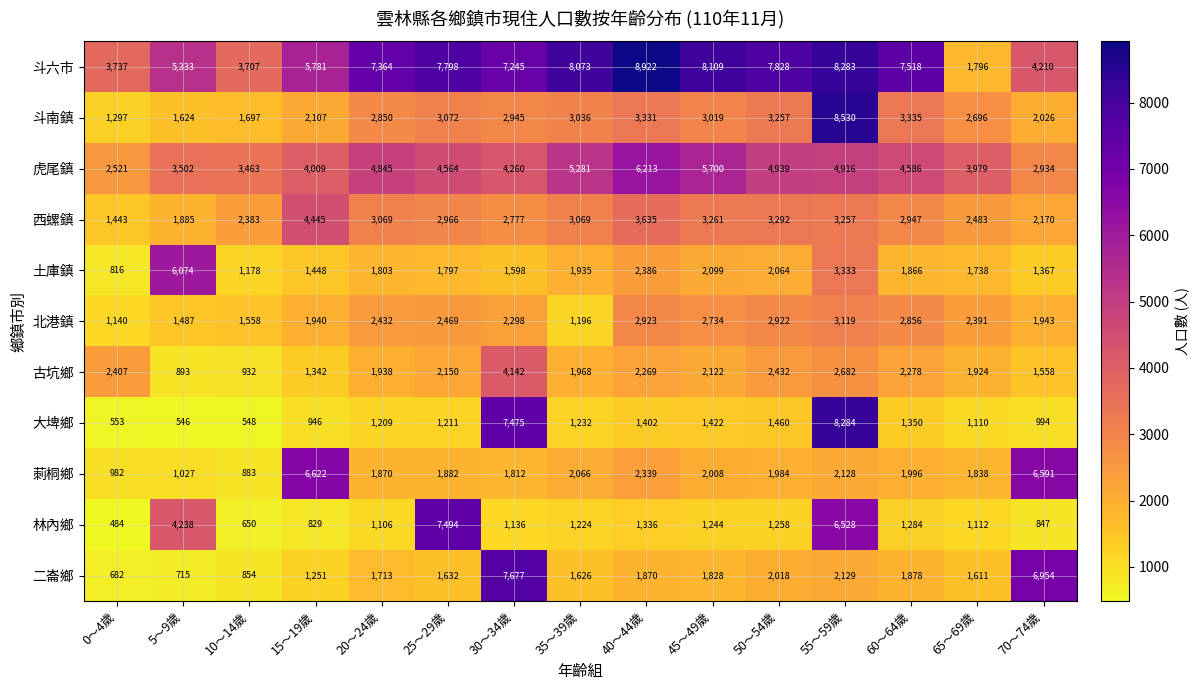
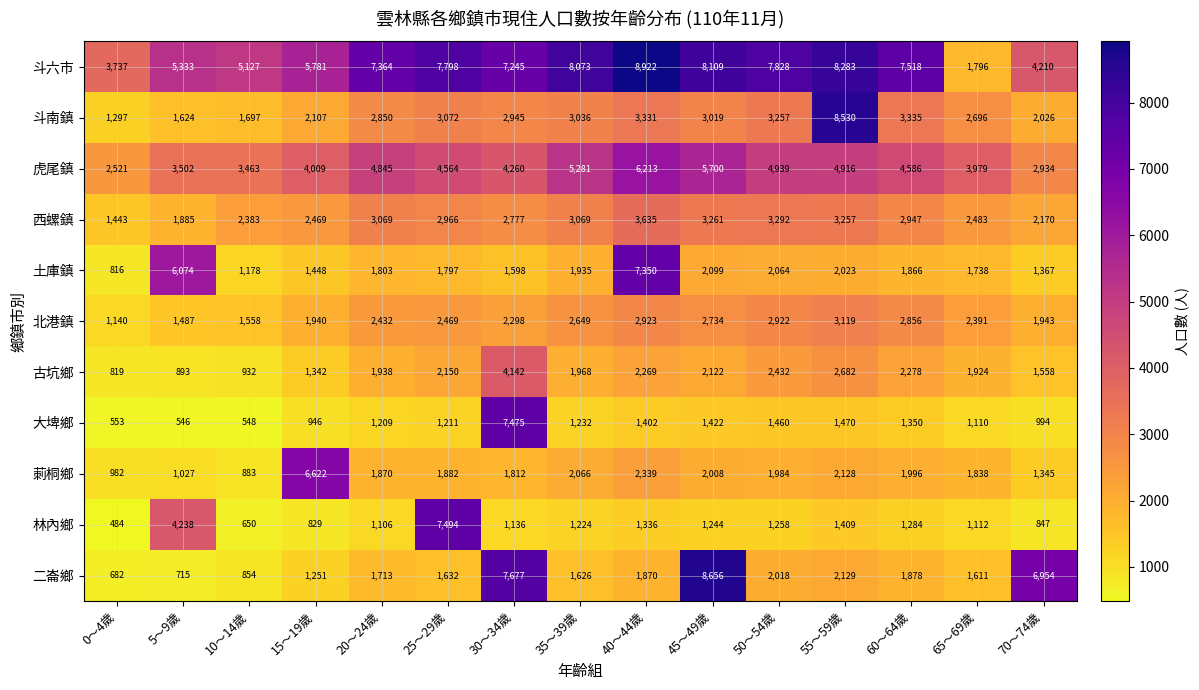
  {
    "斗六市": {
      "0～4歲": "3,737",
      "5～9歲": "5,333",
-     "10～14歲": "3,707",
+     "10～14歲": "5,127",
      "15～19歲": "5,781",
      "20～24歲": "7,364",
      "25～29歲": "7,798",
      "30～34歲": "7,245",
      "35～39歲": "8,073",
      "40～44歲": "8,922",
      "45～49歲": "8,109",
      "50～54歲": "7,828",
      "55～59歲": "8,283",
      "60～64歲": "7,518",
      "65～69歲": "1,796",
      "70～74歲": "4,210"
    },
    "斗南鎮": {
      "0～4歲": "1,297",
      "5～9歲": "1,624",
      "10～14歲": "1,697",
      "15～19歲": "2,107",
      "20～24歲": "2,850",
      "25～29歲": "3,072",
      "30～34歲": "2,945",
      "35～39歲": "3,036",
      "40～44歲": "3,331",
      "45～49歲": "3,019",
      "50～54歲": "3,257",
      "55～59歲": "8,530",
      "60～64歲": "3,335",
      "65～69歲": "2,696",
      "70～74歲": "2,026"
    },
    "虎尾鎮": {
      "0～4歲": "2,521",
      "5～9歲": "3,502",
      "10～14歲": "3,463",
      "15～19歲": "4,009",
      "20～24歲": "4,845",
      "25～29歲": "4,564",
      "30～34歲": "4,260",
      "35～39歲": "5,281",
      "40～44歲": "6,213",
      "45～49歲": "5,700",
      "50～54歲": "4,939",
      "55～59歲": "4,916",
      "60～64歲": "4,586",
      "65～69歲": "3,979",
      "70～74歲": "2,934"
    },
    "西螺鎮": {
      "0～4歲": "1,443",
      "5～9歲": "1,885",
      "10～14歲": "2,383",
-     "15～19歲": "4,445",
+     "15～19歲": "2,469",
      "20～24歲": "3,069",
      "25～29歲": "2,966",
      "30～34歲": "2,777",
      "35～39歲": "3,069",
      "40～44歲": "3,635",
      "45～49歲": "3,261",
      "50～54歲": "3,292",
      "55～59歲": "3,257",
      "60～64歲": "2,947",
      "65～69歲": "2,483",
      "70～74歲": "2,170"
    },
    "土庫鎮": {
      "0～4歲": "816",
      "5～9歲": "6,074",
      "10～14歲": "1,178",
      "15～19歲": "1,448",
      "20～24歲": "1,803",
      "25～29歲": "1,797",
      "30～34歲": "1,598",
      "35～39歲": "1,935",
-     "40～44歲": "2,386",
+     "40～44歲": "7,350",
      "45～49歲": "2,099",
      "50～54歲": "2,064",
-     "55～59歲": "3,333",
+     "55～59歲": "2,023",
      "60～64歲": "1,866",
      "65～69歲": "1,738",
      "70～74歲": "1,367"
    },
    "北港鎮": {
      "0～4歲": "1,140",
      "5～9歲": "1,487",
      "10～14歲": "1,558",
      "15～19歲": "1,940",
      "20～24歲": "2,432",
      "25～29歲": "2,469",
      "30～34歲": "2,298",
-     "35～39歲": "1,196",
+     "35～39歲": "2,649",
      "40～44歲": "2,923",
      "45～49歲": "2,734",
      "50～54歲": "2,922",
      "55～59歲": "3,119",
      "60～64歲": "2,856",
      "65～69歲": "2,391",
      "70～74歲": "1,943"
    },
    "古坑鄉": {
-     "0～4歲": "2,407",
+     "0～4歲": "819",
      "5～9歲": "893",
      "10～14歲": "932",
      "15～19歲": "1,342",
      "20～24歲": "1,938",
      "25～29歲": "2,150",
      "30～34歲": "4,142",
      "35～39歲": "1,968",
      "40～44歲": "2,269",
      "45～49歲": "2,122",
      "50～54歲": "2,432",
      "55～59歲": "2,682",
      "60～64歲": "2,278",
      "65～69歲": "1,924",
      "70～74歲": "1,558"
    },
    "大埤鄉": {
      "0～4歲": "553",
      "5～9歲": "546",
      "10～14歲": "548",
      "15～19歲": "946",
      "20～24歲": "1,209",
      "25～29歲": "1,211",
      "30～34歲": "7,475",
      "35～39歲": "1,232",
      "40～44歲": "1,402",
      "45～49歲": "1,422",
      "50～54歲": "1,460",
-     "55～59歲": "8,284",
+     "55～59歲": "1,470",
      "60～64歲": "1,350",
      "65～69歲": "1,110",
      "70～74歲": "994"
    },
    "莿桐鄉": {
      "0～4歲": "982",
      "5～9歲": "1,027",
      "10～14歲": "883",
      "15～19歲": "6,622",
      "20～24歲": "1,870",
      "25～29歲": "1,882",
      "30～34歲": "1,812",
      "35～39歲": "2,066",
      "40～44歲": "2,339",
      "45～49歲": "2,008",
      "50～54歲": "1,984",
      "55～59歲": "2,128",
      "60～64歲": "1,996",
      "65～69歲": "1,838",
-     "70～74歲": "6,591"
+     "70～74歲": "1,345"
    },
    "林內鄉": {
      "0～4歲": "484",
      "5～9歲": "4,238",
      "10～14歲": "650",
      "15～19歲": "829",
      "20～24歲": "1,106",
      "25～29歲": "7,494",
      "30～34歲": "1,136",
      "35～39歲": "1,224",
      "40～44歲": "1,336",
      "45～49歲": "1,244",
      "50～54歲": "1,258",
-     "55～59歲": "6,528",
+     "55～59歲": "1,409",
      "60～64歲": "1,284",
      "65～69歲": "1,112",
      "70～74歲": "847"
    },
    "二崙鄉": {
      "0～4歲": "682",
      "5～9歲": "715",
      "10～14歲": "854",
      "15～19歲": "1,251",
      "20～24歲": "1,713",
      "25～29歲": "1,632",
      "30～34歲": "7,677",
      "35～39歲": "1,626",
      "40～44歲": "1,870",
-     "45～49歲": "1,828",
+     "45～49歲": "8,656",
      "50～54歲": "2,018",
      "55～59歲": "2,129",
      "60～64歲": "1,878",
      "65～69歲": "1,611",
      "70～74歲": "6,954"
    }
  }
